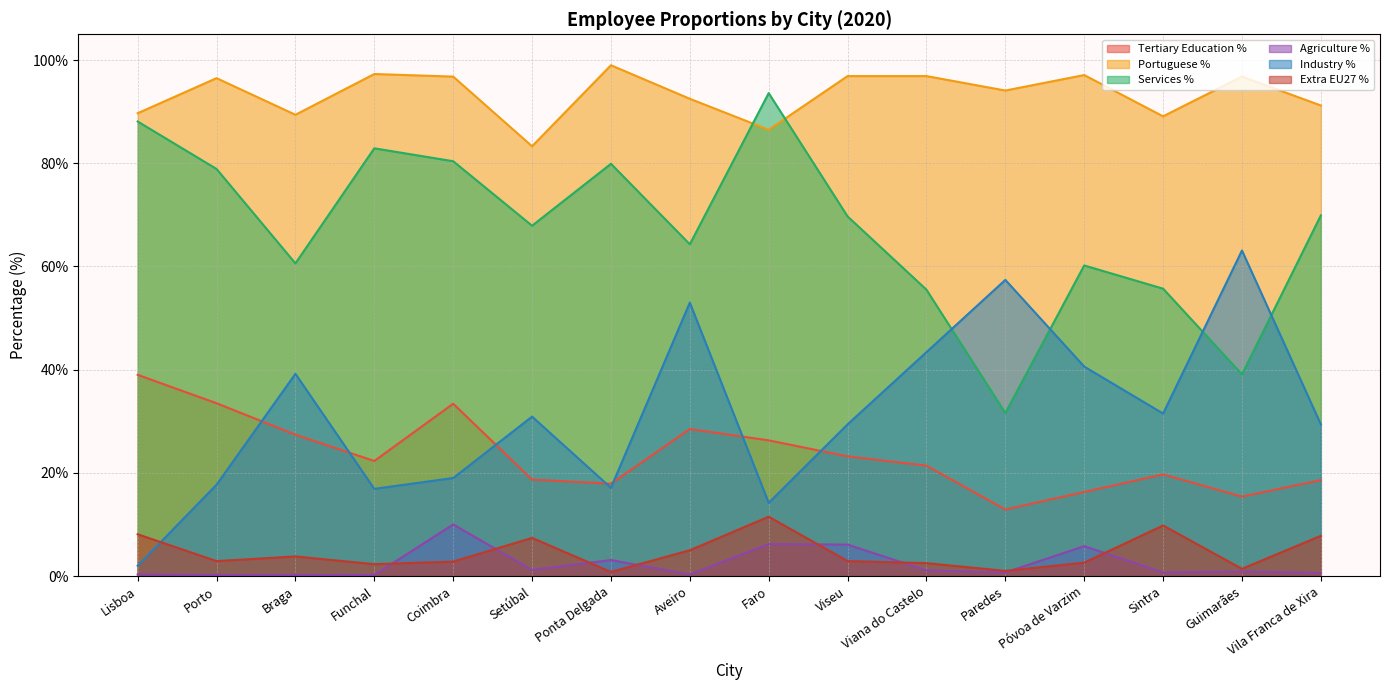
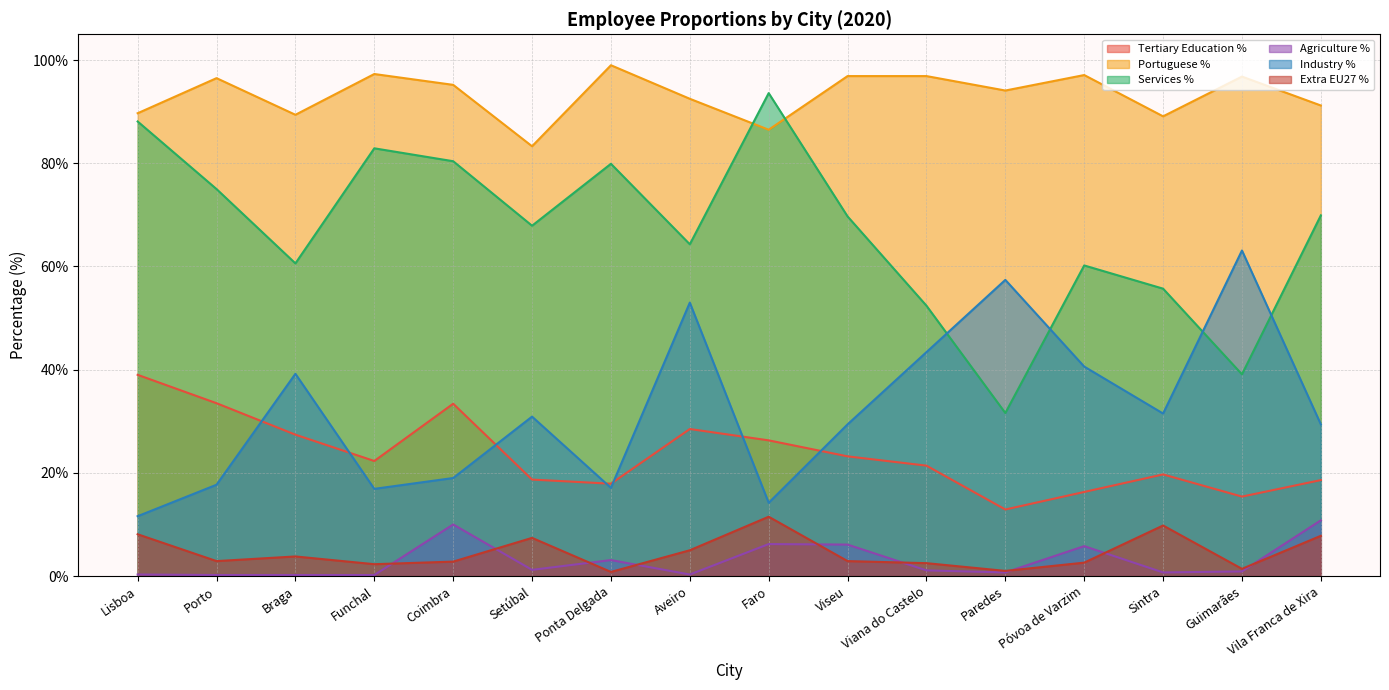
  {
    "Portuguese %": {
      "Lisboa": "90%",
      "Porto": "97%",
      "Braga": "89%",
      "Funchal": "97%",
-     "Coimbra": "97%",
+     "Coimbra": "95%",
      "Setúbal": "83%",
      "Ponta Delgada": "99%",
      "Aveiro": "93%",
      "Faro": "87%",
      "Viseu": "97%",
      "Viana do Castelo": "97%",
      "Paredes": "94%",
      "Póvoa de Varzim": "97%",
      "Sintra": "89%",
      "Vila Franca de Xira": "91%"
    },
    "Services %": {
      "Lisboa": "88%",
-     "Porto": "79%",
+     "Porto": "75%",
      "Braga": "61%",
      "Funchal": "83%",
      "Coimbra": "80%",
      "Setúbal": "68%",
      "Ponta Delgada": "80%",
      "Aveiro": "64%",
      "Faro": "94%",
      "Viseu": "70%",
-     "Viana do Castelo": "56%",
+     "Viana do Castelo": "52%",
      "Paredes": "32%",
      "Póvoa de Varzim": "60%",
      "Sintra": "56%",
      "Guimarães": "39%",
      "Vila Franca de Xira": "70%"
    },
    "Agriculture %": {
      "Lisboa": "0%",
      "Porto": "0%",
      "Braga": "0%",
      "Funchal": "0%",
      "Coimbra": "10%",
      "Setúbal": "1%",
      "Ponta Delgada": "3%",
      "Aveiro": "0%",
      "Faro": "6%",
      "Viseu": "6%",
      "Viana do Castelo": "1%",
      "Póvoa de Varzim": "6%",
      "Sintra": "1%",
      "Guimarães": "1%",
-     "Vila Franca de Xira": "1%"
+     "Vila Franca de Xira": "11%"
    },
    "Industry %": {
-     "Lisboa": "2%",
+     "Lisboa": "12%",
      "Porto": "18%",
      "Braga": "39%",
      "Funchal": "17%",
      "Coimbra": "19%",
      "Setúbal": "31%",
      "Ponta Delgada": "17%",
      "Aveiro": "53%",
      "Faro": "14%",
      "Viseu": "29%",
      "Viana do Castelo": "43%",
      "Paredes": "57%",
      "Póvoa de Varzim": "41%",
      "Sintra": "32%",
      "Guimarães": "63%",
      "Vila Franca de Xira": "29%"
    }
  }
